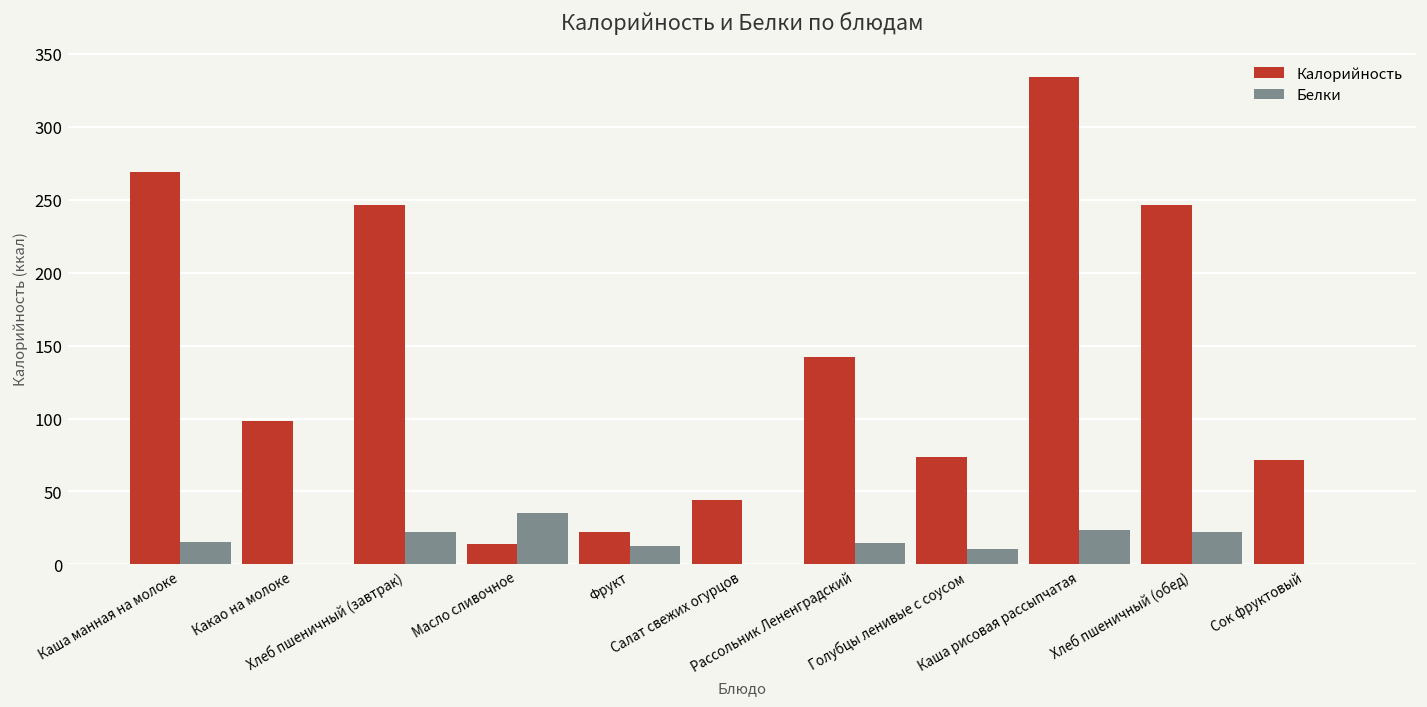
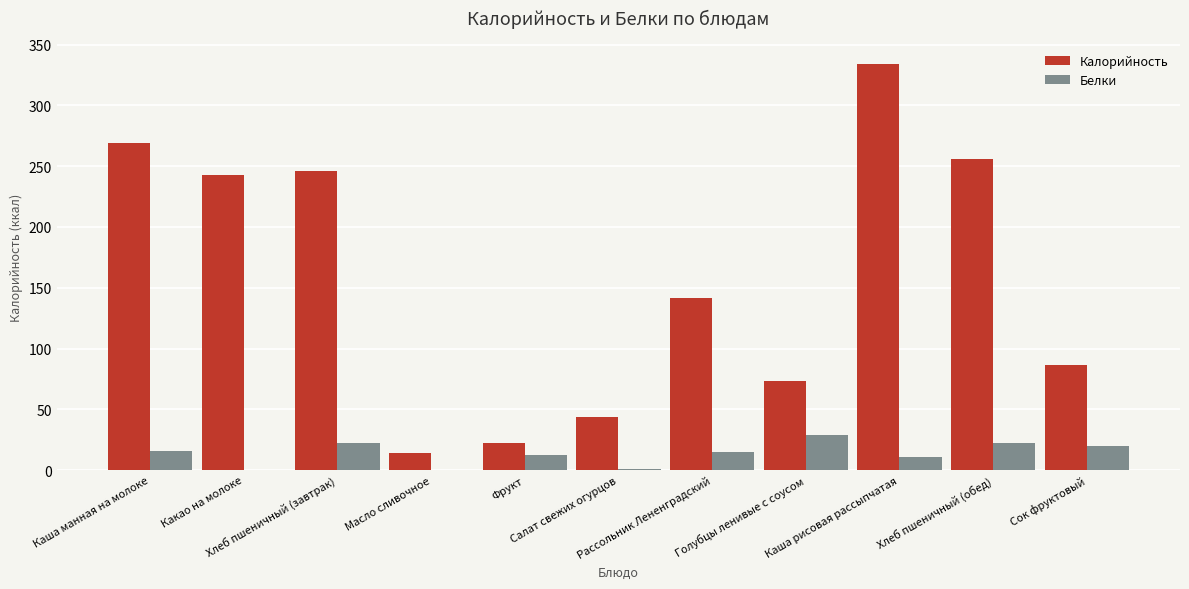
  {
    "Калорийность": {
      "Каша манная на молоке": 269,
-     "Какао на молоке": 98,
+     "Какао на молоке": 243,
      "Хлеб пшеничный (завтрак)": 246,
      "Масло сливочное": 14,
      "Фрукт": 22,
      "Салат свежих огурцов": 44,
      "Рассольник Лененградский": 142,
      "Голубцы ленивые с соусом": 73,
      "Каша рисовая рассыпчатая": 334,
-     "Хлеб пшеничный (обед)": 246,
-     "Сок фруктовый": 72
+     "Хлеб пшеничный (обед)": 256,
+     "Сок фруктовый": 86
    },
    "Белки": {
      "Каша манная на молоке": 16,
      "Какао на молоке": 0,
      "Хлеб пшеничный (завтрак)": 22,
-     "Масло сливочное": 35,
+     "Масло сливочное": 0,
      "Фрукт": 13,
      "Рассольник Лененградский": 15,
-     "Голубцы ленивые с соусом": 10,
-     "Каша рисовая рассыпчатая": 24,
+     "Голубцы ленивые с соусом": 29,
+     "Каша рисовая рассыпчатая": 11,
      "Хлеб пшеничный (обед)": 22,
-     "Сок фруктовый": 1
+     "Сок фруктовый": 20
    }
  }
